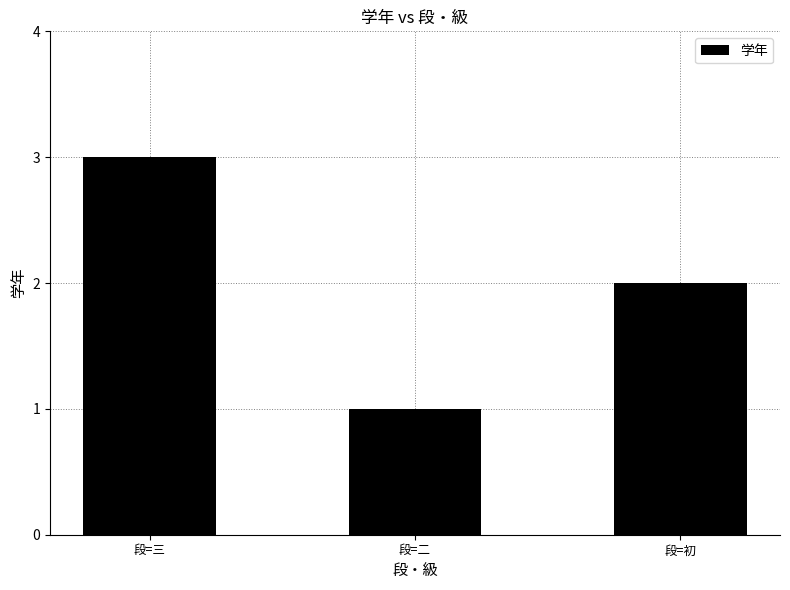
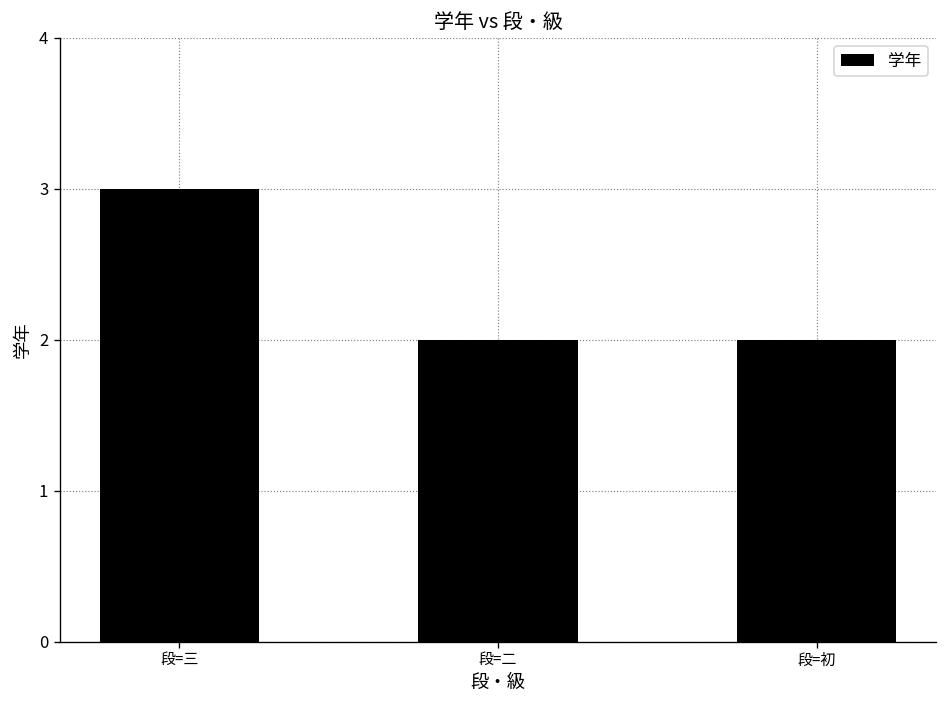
  {
    "段=三": 3,
-   "段=二": 1,
+   "段=二": 2,
    "段=初": 2
  }
